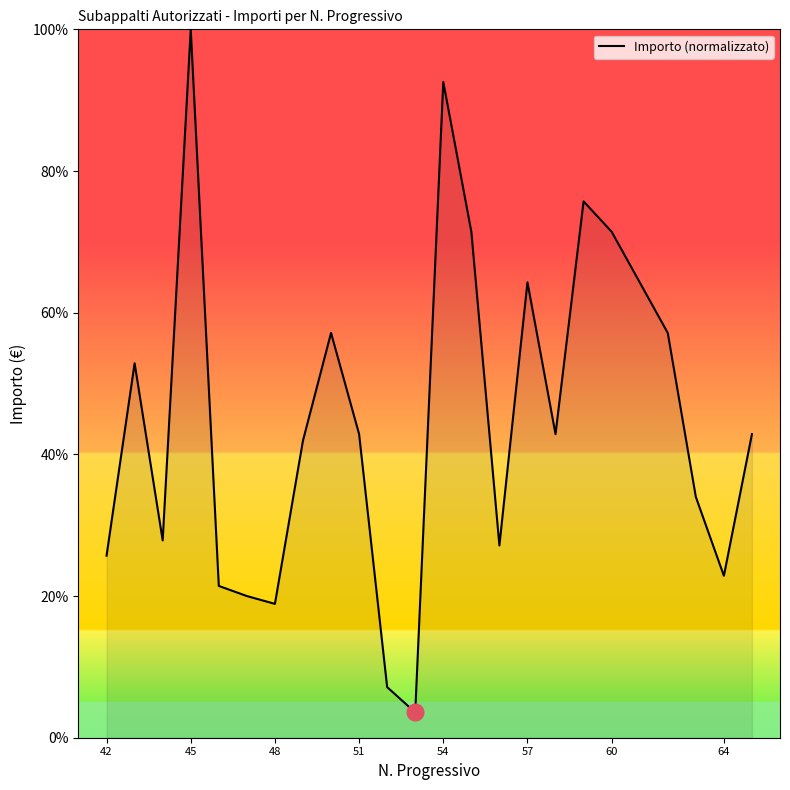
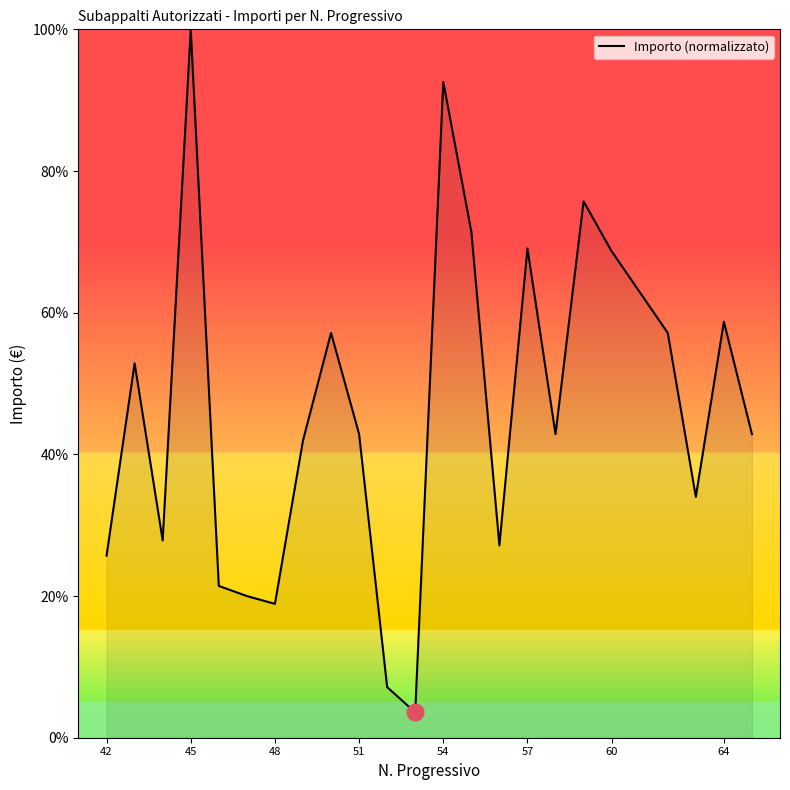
  {
    "Importo (normalizzato)": {
      "42": "26%",
      "45": "100%",
      "48": "19%",
      "51": "43%",
      "54": "93%",
-     "57": "64%",
-     "60": "71%",
-     "64": "23%"
+     "57": "69%",
+     "60": "69%",
+     "64": "59%"
    }
  }
